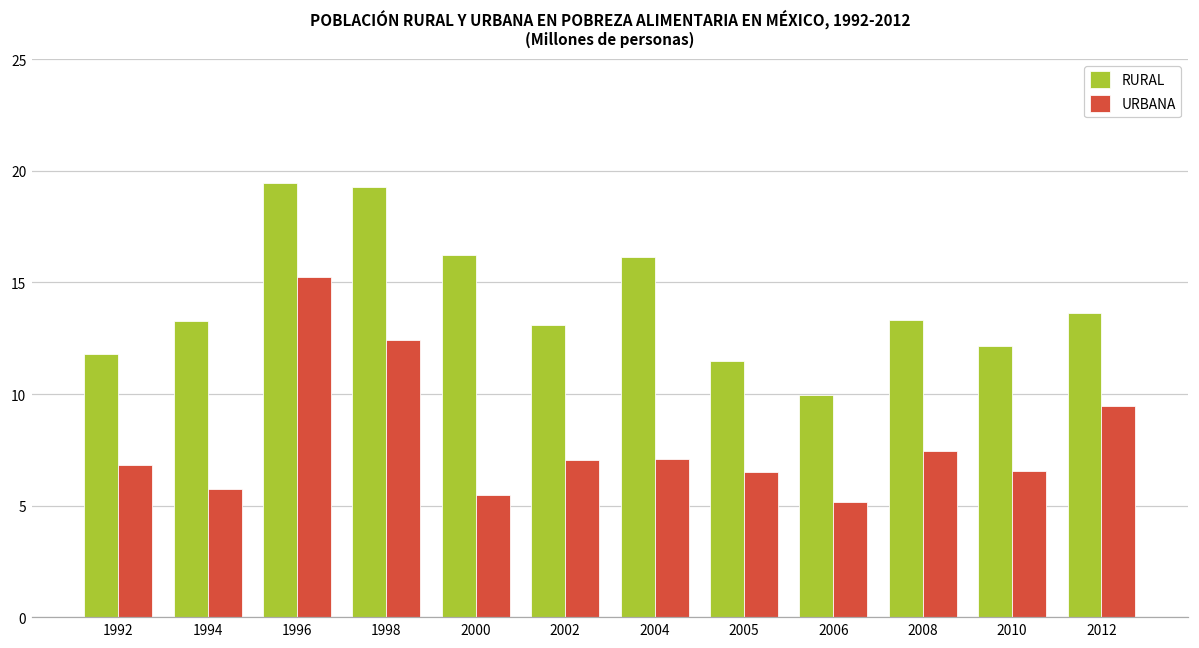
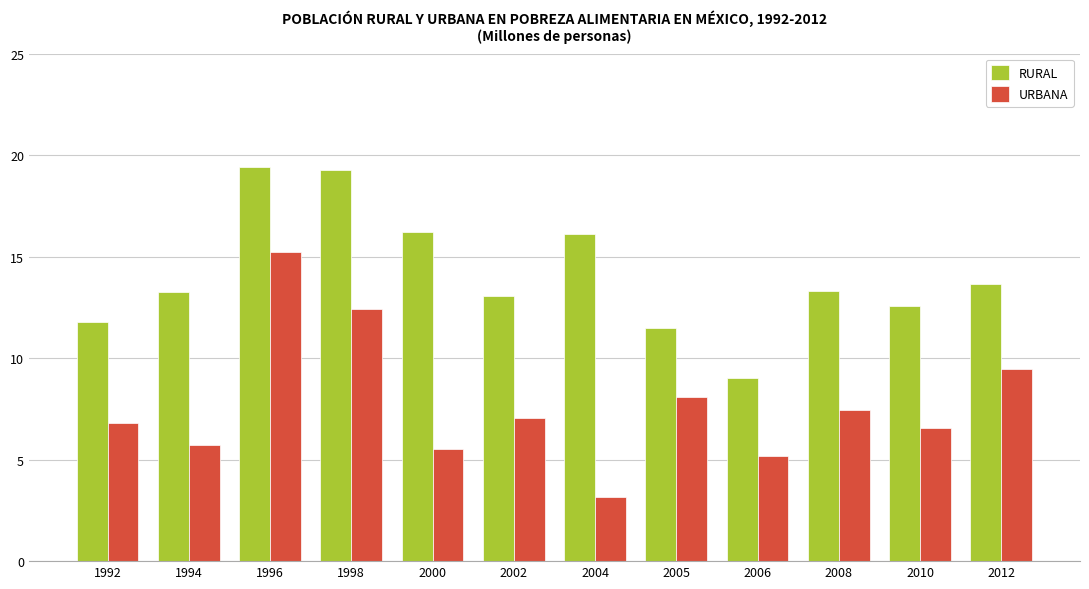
  {
    "RURAL": {
      "1992": 11.8,
      "1994": 13.3,
      "1996": 19.4,
      "1998": 19.3,
      "2000": 16.2,
      "2002": 13.1,
      "2004": 16.1,
      "2005": 11.5,
-     "2006": 10.0,
+     "2006": 9.0,
      "2008": 13.3,
-     "2010": 12.1,
+     "2010": 12.6,
      "2012": 13.6
    },
    "URBANA": {
      "1992": 6.8,
      "1994": 5.7,
      "1996": 15.2,
      "1998": 12.4,
      "2000": 5.5,
      "2002": 7.1,
-     "2004": 7.1,
-     "2005": 6.5,
+     "2004": 3.2,
+     "2005": 8.1,
      "2006": 5.2,
      "2008": 7.5,
      "2010": 6.6,
      "2012": 9.5
    }
  }
